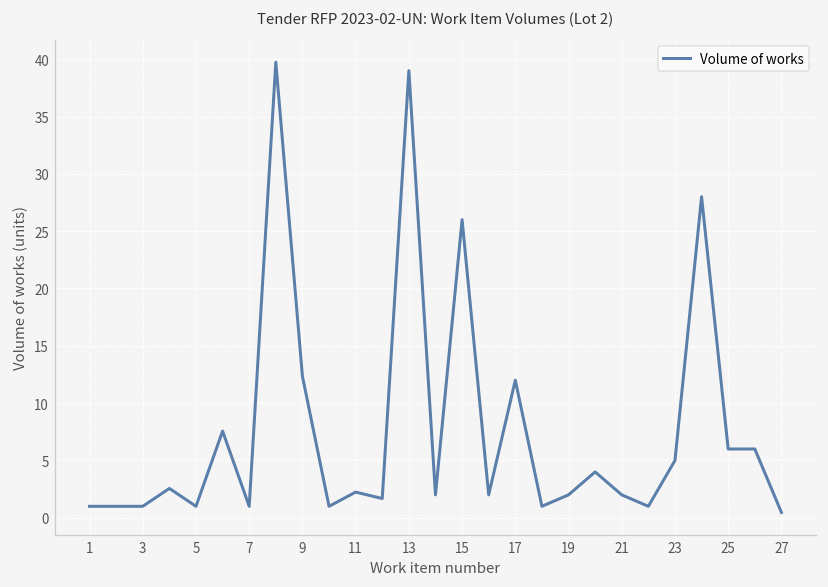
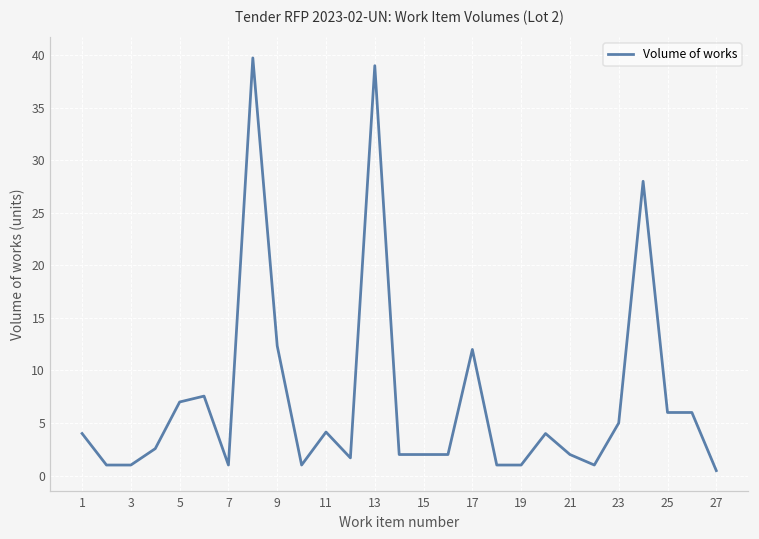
  {
-   "1": 1,
+   "1": 4,
    "3": 1,
-   "5": 1,
+   "5": 7,
    "7": 1,
    "9": 12,
-   "11": 2,
+   "11": 4,
    "13": 39,
-   "15": 26,
+   "15": 2,
    "17": 12,
-   "19": 2,
+   "19": 1,
    "21": 2,
    "23": 5,
    "25": 6,
    "27": 0
  }
